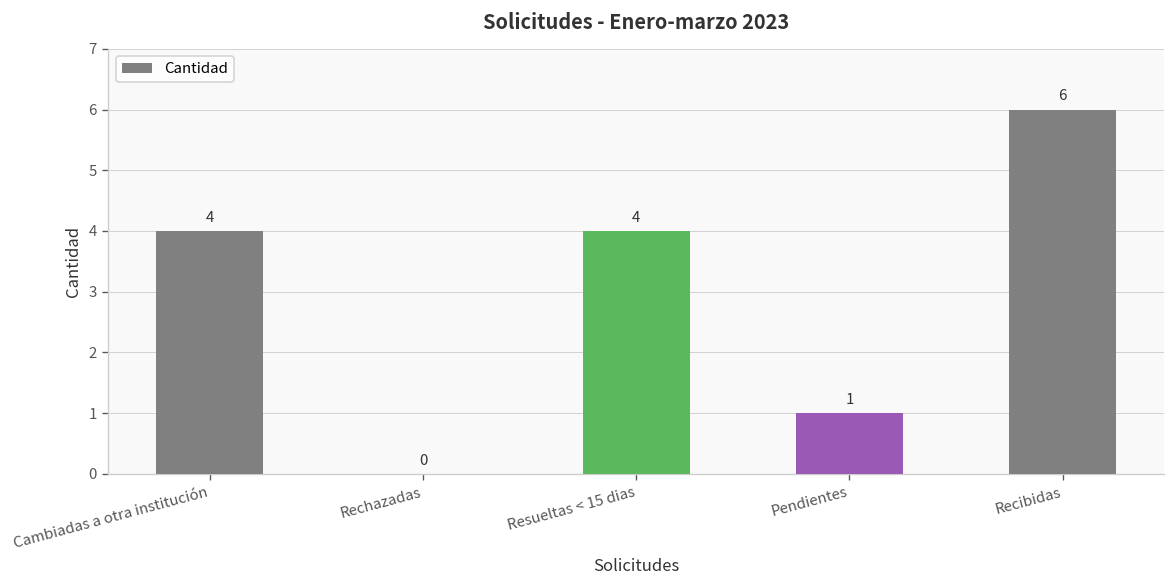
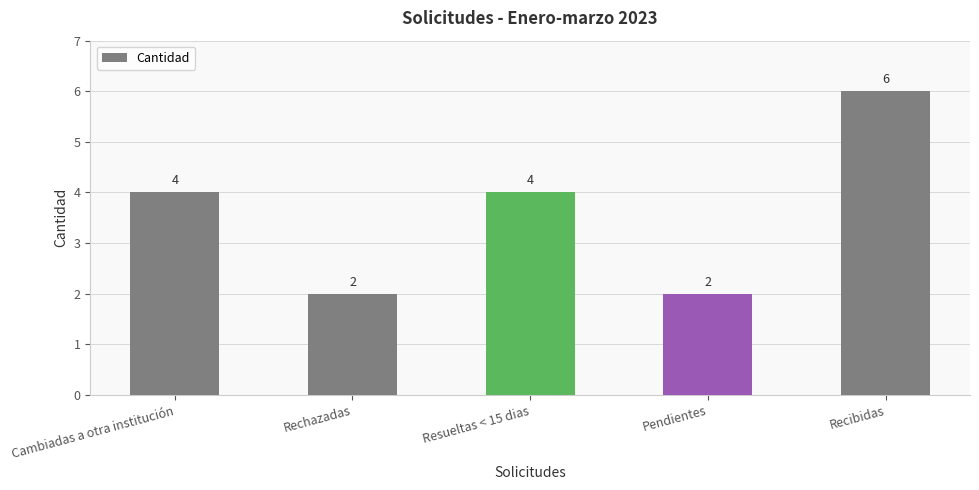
  {
    "Cambiadas a otra institución": 4,
-   "Rechazadas": 0,
+   "Rechazadas": 2,
    "Resueltas < 15 dias": 4,
-   "Pendientes": 1,
+   "Pendientes": 2,
    "Recibidas": 6
  }
